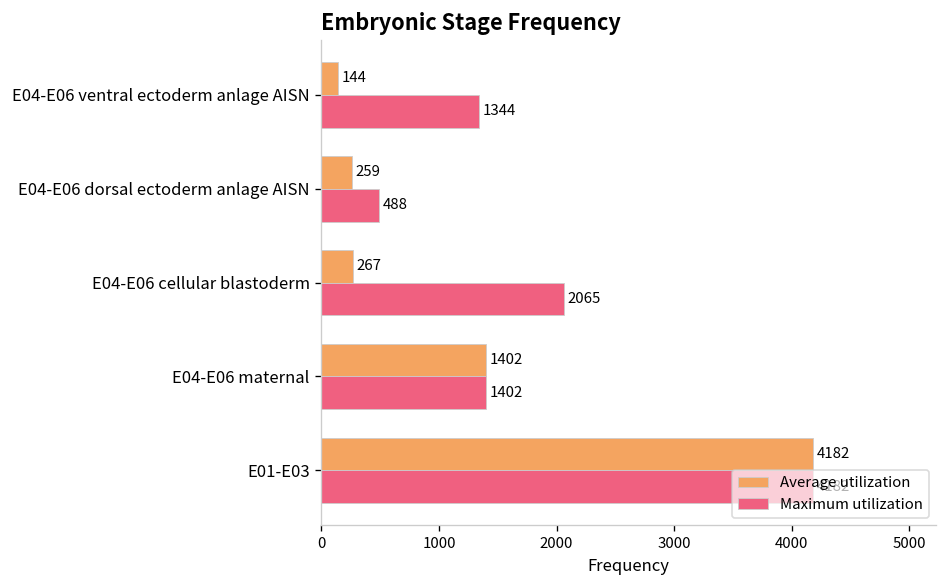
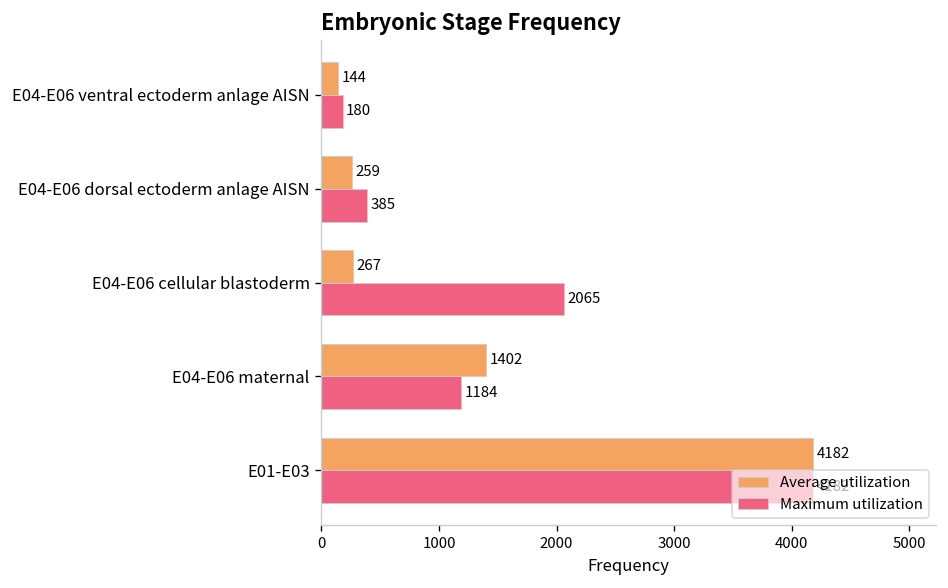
  {
    "Average utilization": {
      "E04-E06 ventral ectoderm anlage AISN": 144,
      "E04-E06 dorsal ectoderm anlage AISN": 259,
      "E04-E06 cellular blastoderm": 267,
      "E04-E06 maternal": 1402,
      "E01-E03": 4182
    },
    "Maximum utilization": {
-     "E04-E06 ventral ectoderm anlage AISN": 1344,
-     "E04-E06 dorsal ectoderm anlage AISN": 488,
+     "E04-E06 ventral ectoderm anlage AISN": 180,
+     "E04-E06 dorsal ectoderm anlage AISN": 385,
      "E04-E06 cellular blastoderm": 2065,
-     "E04-E06 maternal": 1402
+     "E04-E06 maternal": 1184
    }
  }
